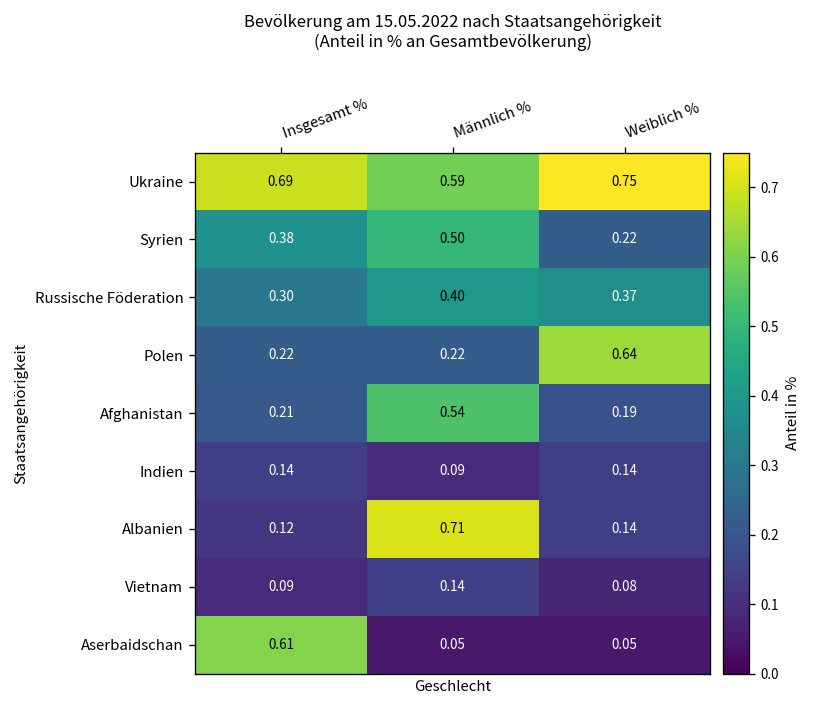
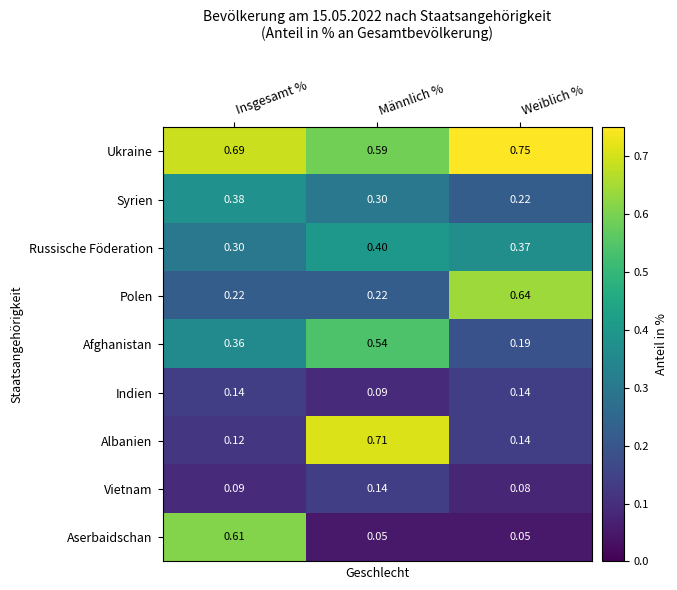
  {
    "Ukraine": {
      "Insgesamt %": 0.69,
      "Männlich %": 0.59,
      "Weiblich %": 0.75
    },
    "Syrien": {
      "Insgesamt %": 0.38,
-     "Männlich %": 0.50,
+     "Männlich %": 0.30,
      "Weiblich %": 0.22
    },
    "Russische Föderation": {
      "Insgesamt %": 0.30,
      "Männlich %": 0.40,
      "Weiblich %": 0.37
    },
    "Polen": {
      "Insgesamt %": 0.22,
      "Männlich %": 0.22,
      "Weiblich %": 0.64
    },
    "Afghanistan": {
-     "Insgesamt %": 0.21,
+     "Insgesamt %": 0.36,
      "Männlich %": 0.54,
      "Weiblich %": 0.19
    },
    "Indien": {
      "Insgesamt %": 0.14,
      "Männlich %": 0.09,
      "Weiblich %": 0.14
    },
    "Albanien": {
      "Insgesamt %": 0.12,
      "Männlich %": 0.71,
      "Weiblich %": 0.14
    },
    "Vietnam": {
      "Insgesamt %": 0.09,
      "Männlich %": 0.14,
      "Weiblich %": 0.08
    },
    "Aserbaidschan": {
      "Insgesamt %": 0.61,
      "Männlich %": 0.05,
      "Weiblich %": 0.05
    }
  }
